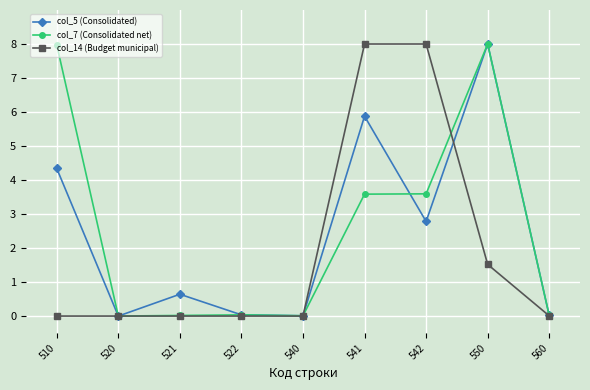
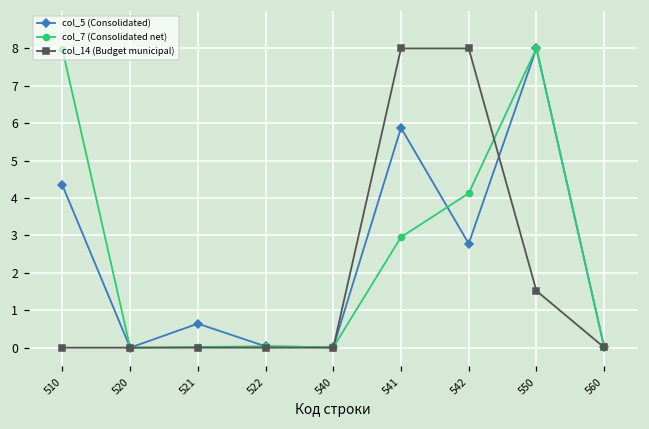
  {
    "col_5 (Consolidated)": {
      "510": 4.3,
      "521": 0.6,
      "541": 5.9,
      "542": 2.8
    },
    "col_7 (Consolidated net)": {
-     "541": 3.6,
-     "542": 3.6
+     "541": 3.0,
+     "542": 4.1
    },
    "col_14 (Budget municipal)": {
      "510": 0.0,
      "541": 8.0,
      "542": 8.0,
      "550": 1.5
    }
  }
